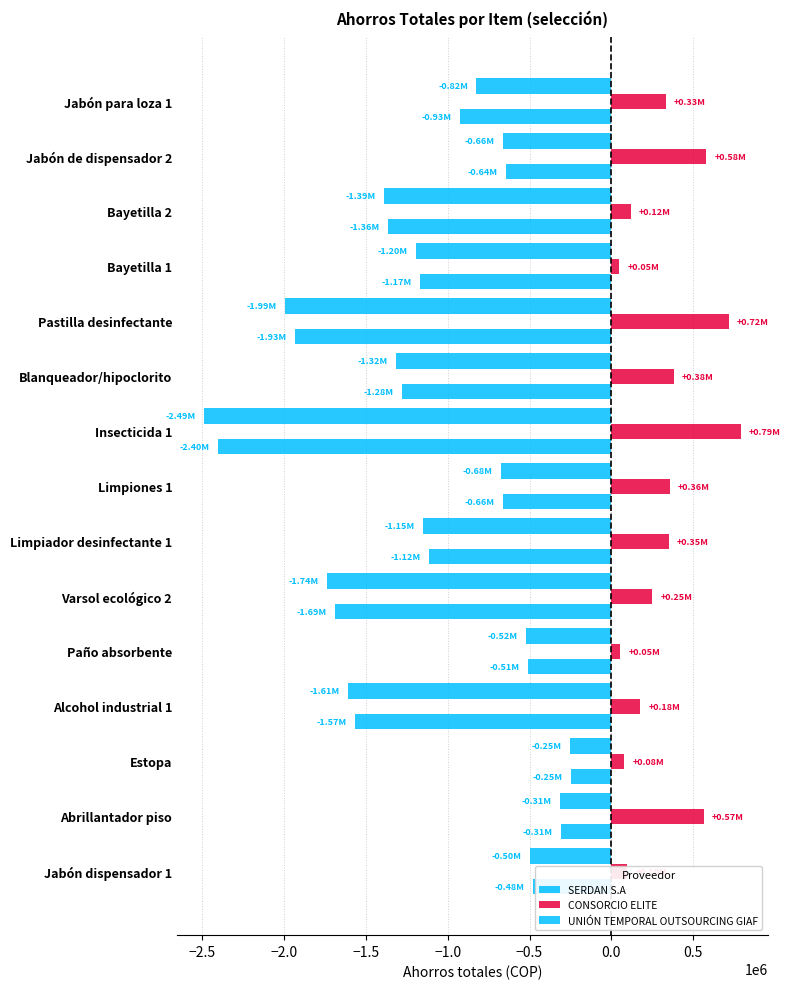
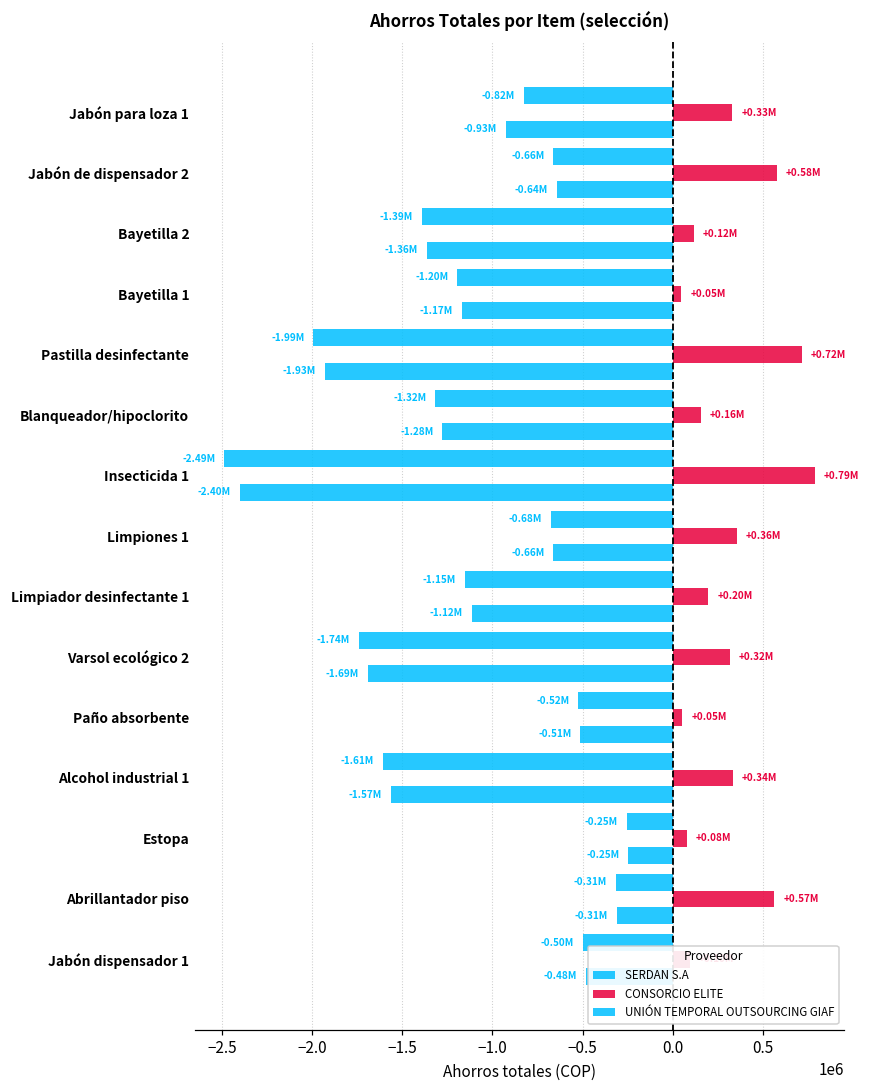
  {
    "CONSORCIO ELITE": {
      "Jabón para loza 1": "+0.33M",
      "Jabón de dispensador 2": "+0.58M",
      "Bayetilla 2": "+0.12M",
      "Bayetilla 1": "+0.05M",
      "Pastilla desinfectante": "+0.72M",
-     "Blanqueador/hipoclorito": "+0.38M",
+     "Blanqueador/hipoclorito": "+0.16M",
      "Insecticida 1": "+0.79M",
      "Limpiones 1": "+0.36M",
-     "Limpiador desinfectante 1": "+0.35M",
-     "Varsol ecológico 2": "+0.25M",
+     "Limpiador desinfectante 1": "+0.20M",
+     "Varsol ecológico 2": "+0.32M",
      "Paño absorbente": "+0.05M",
-     "Alcohol industrial 1": "+0.18M",
+     "Alcohol industrial 1": "+0.34M",
      "Estopa": "+0.08M",
      "Abrillantador piso": "+0.57M"
    }
  }
